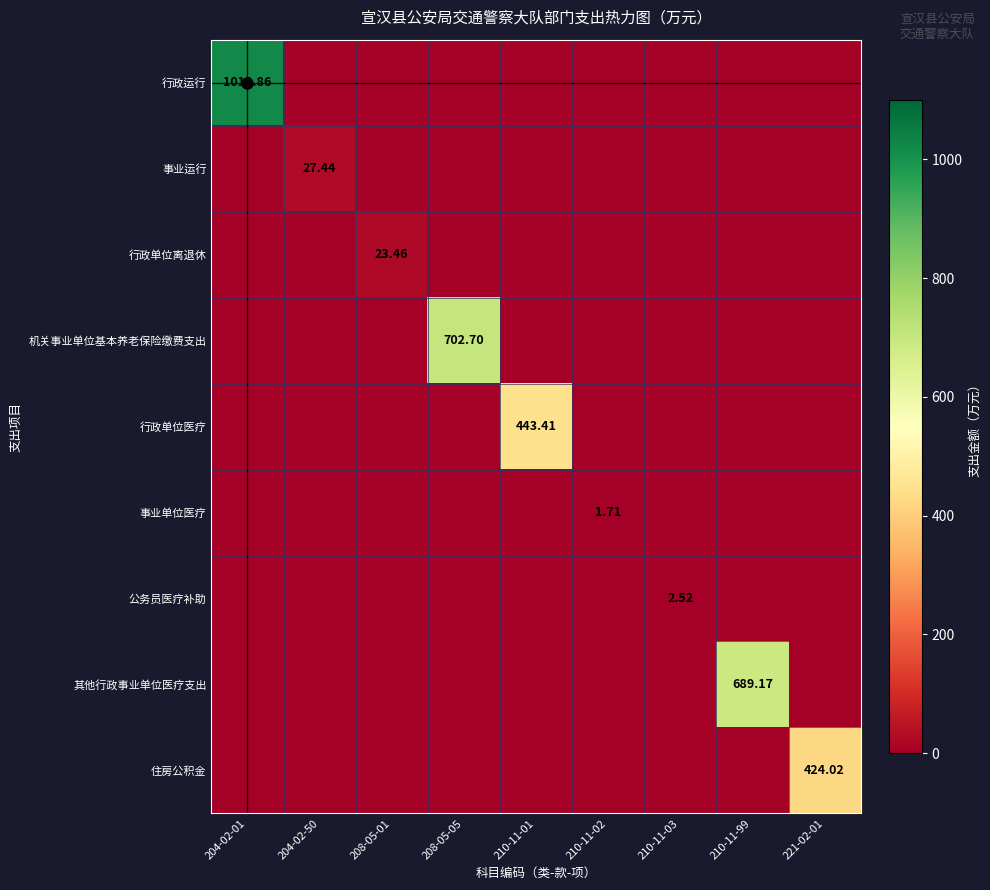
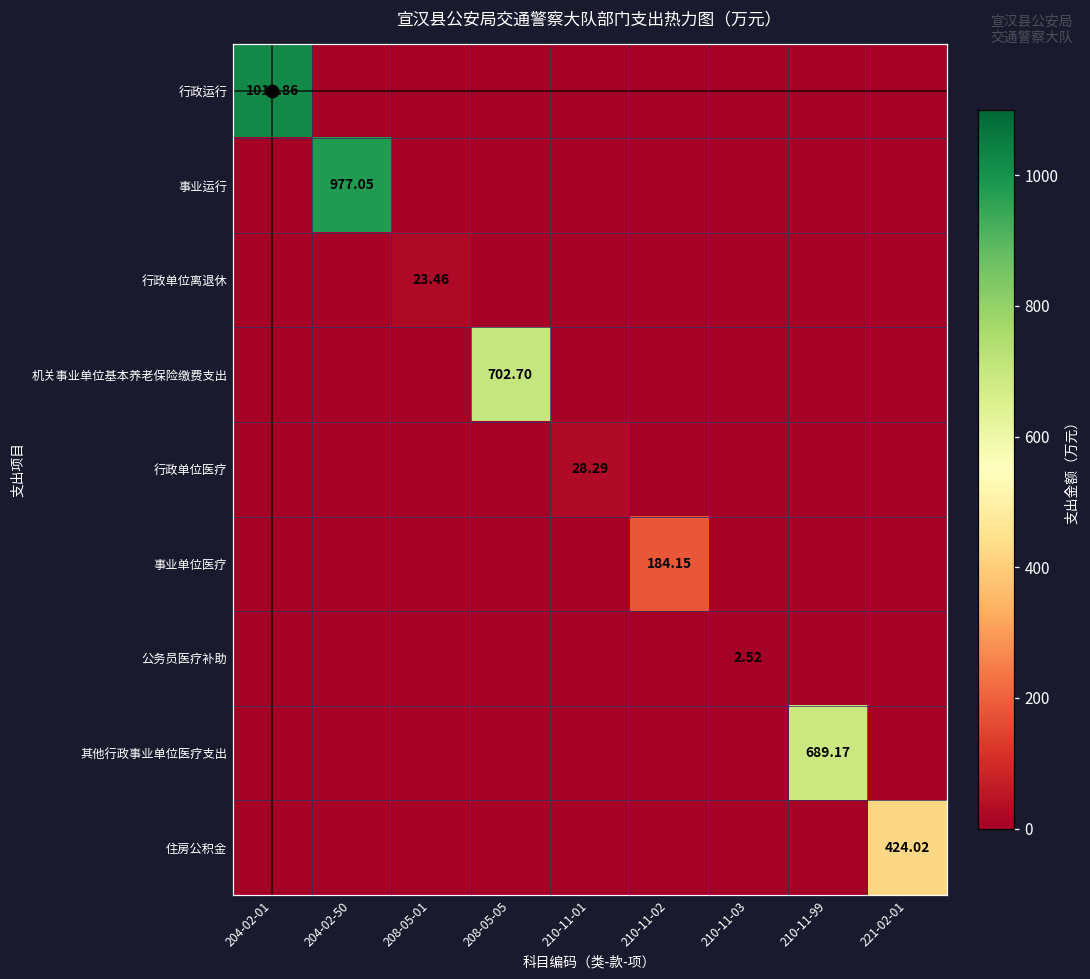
  {
    "事业运行": {
-     "204-02-50": 27.44
+     "204-02-50": 977.05
    },
    "行政单位离退休": {
      "208-05-01": 23.46
    },
    "机关事业单位基本养老保险缴费支出": {
      "208-05-05": 702.70
    },
    "行政单位医疗": {
-     "210-11-01": 443.41
+     "210-11-01": 28.29
    },
    "事业单位医疗": {
-     "210-11-02": 1.71
+     "210-11-02": 184.15
    },
    "公务员医疗补助": {
      "210-11-03": 2.52
    },
    "其他行政事业单位医疗支出": {
      "210-11-99": 689.17
    },
    "住房公积金": {
      "221-02-01": 424.02
    }
  }
